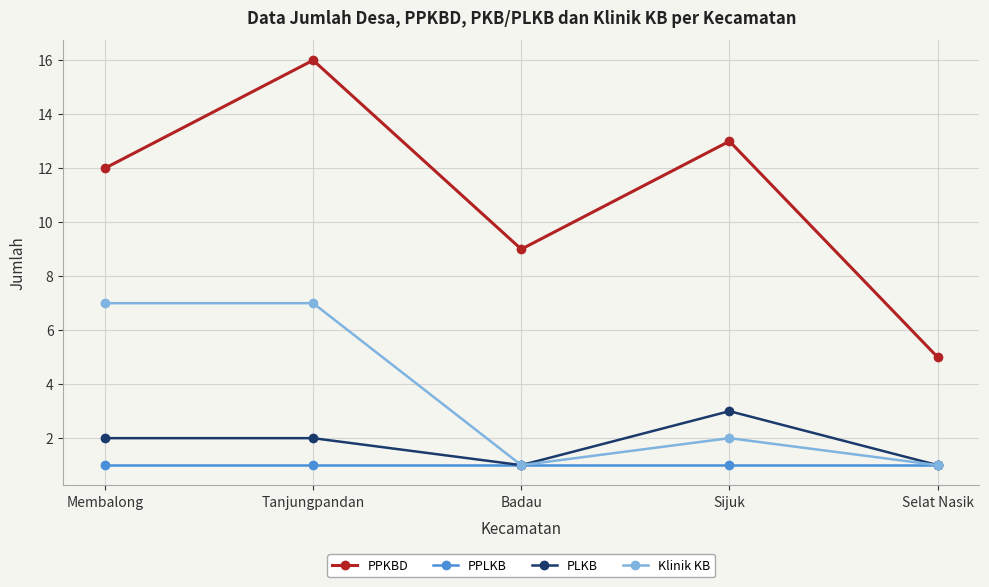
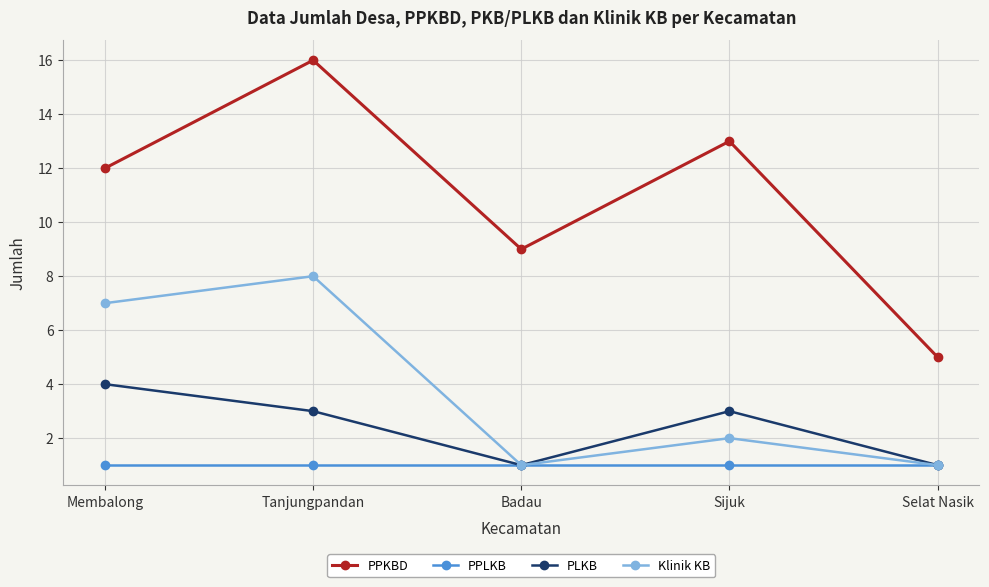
  {
    "PPKBD": {
      "Membalong": 12,
      "Tanjungpandan": 16,
      "Badau": 9,
      "Sijuk": 13,
      "Selat Nasik": 5
    },
    "PPLKB": {
      "Membalong": 1,
      "Tanjungpandan": 1,
      "Sijuk": 1
    },
    "PLKB": {
-     "Membalong": 2,
-     "Tanjungpandan": 2,
+     "Membalong": 4,
+     "Tanjungpandan": 3,
      "Sijuk": 3
    },
    "Klinik KB": {
      "Membalong": 7,
-     "Tanjungpandan": 7,
+     "Tanjungpandan": 8,
      "Sijuk": 2
    }
  }
